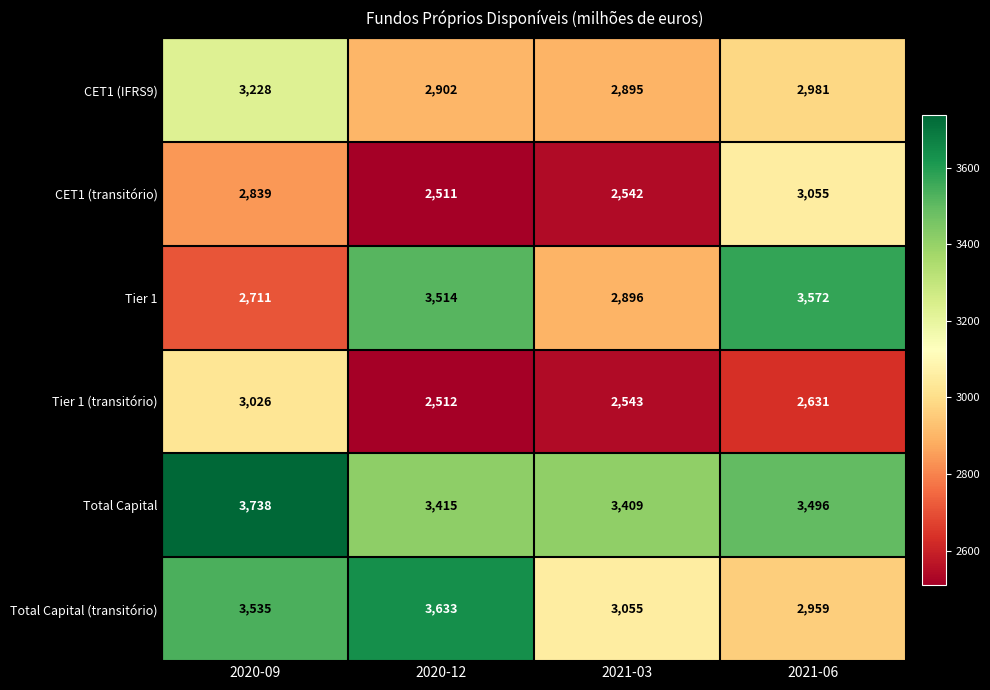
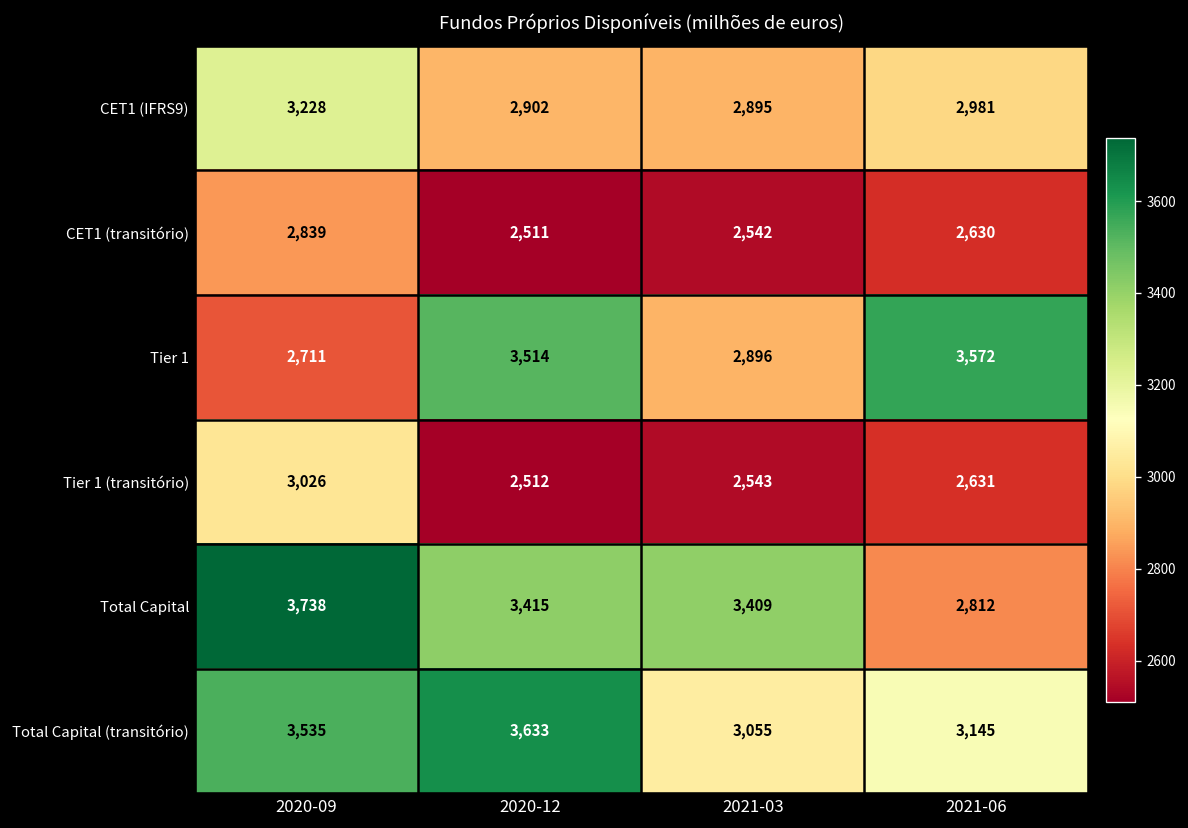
  {
    "CET1 (IFRS9)": {
      "2020-09": "3,228",
      "2020-12": "2,902",
      "2021-03": "2,895",
      "2021-06": "2,981"
    },
    "CET1 (transitório)": {
      "2020-09": "2,839",
      "2020-12": "2,511",
      "2021-03": "2,542",
-     "2021-06": "3,055"
+     "2021-06": "2,630"
    },
    "Tier 1": {
      "2020-09": "2,711",
      "2020-12": "3,514",
      "2021-03": "2,896",
      "2021-06": "3,572"
    },
    "Tier 1 (transitório)": {
      "2020-09": "3,026",
      "2020-12": "2,512",
      "2021-03": "2,543",
      "2021-06": "2,631"
    },
    "Total Capital": {
      "2020-09": "3,738",
      "2020-12": "3,415",
      "2021-03": "3,409",
-     "2021-06": "3,496"
+     "2021-06": "2,812"
    },
    "Total Capital (transitório)": {
      "2020-09": "3,535",
      "2020-12": "3,633",
      "2021-03": "3,055",
-     "2021-06": "2,959"
+     "2021-06": "3,145"
    }
  }
